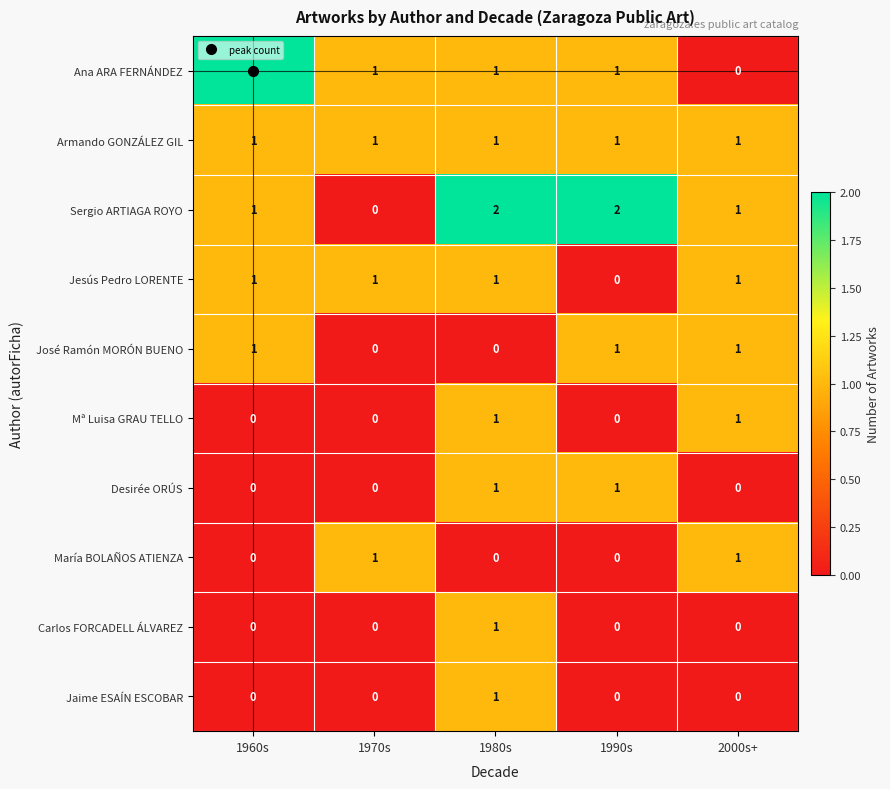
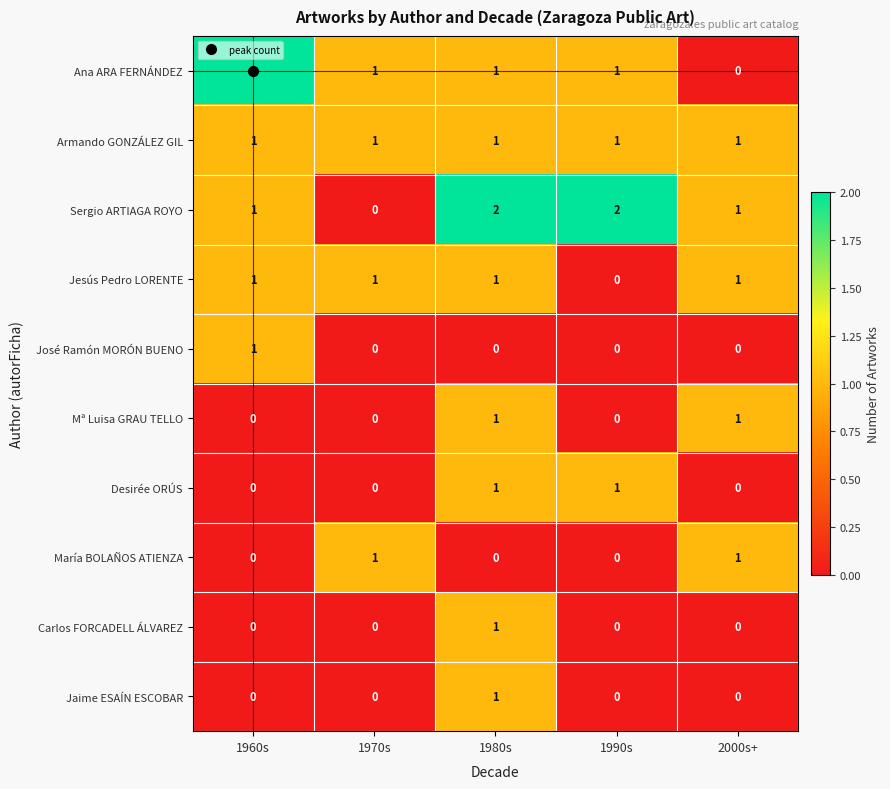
  {
    "Ana ARA FERNÁNDEZ": {
      "1970s": 1,
      "1980s": 1,
      "1990s": 1,
      "2000s+": 0
    },
    "Armando GONZÁLEZ GIL": {
      "1960s": 1,
      "1970s": 1,
      "1980s": 1,
      "1990s": 1,
      "2000s+": 1
    },
    "Sergio ARTIAGA ROYO": {
      "1960s": 1,
      "1970s": 0,
      "1980s": 2,
      "1990s": 2,
      "2000s+": 1
    },
    "Jesús Pedro LORENTE": {
      "1960s": 1,
      "1970s": 1,
      "1980s": 1,
      "1990s": 0,
      "2000s+": 1
    },
    "José Ramón MORÓN BUENO": {
      "1960s": 1,
      "1970s": 0,
      "1980s": 0,
-     "1990s": 1,
-     "2000s+": 1
+     "1990s": 0,
+     "2000s+": 0
    },
    "Mª Luisa GRAU TELLO": {
      "1960s": 0,
      "1970s": 0,
      "1980s": 1,
      "1990s": 0,
      "2000s+": 1
    },
    "Desirée ORÚS": {
      "1960s": 0,
      "1970s": 0,
      "1980s": 1,
      "1990s": 1,
      "2000s+": 0
    },
    "María BOLAÑOS ATIENZA": {
      "1960s": 0,
      "1970s": 1,
      "1980s": 0,
      "1990s": 0,
      "2000s+": 1
    },
    "Carlos FORCADELL ÁLVAREZ": {
      "1960s": 0,
      "1970s": 0,
      "1980s": 1,
      "1990s": 0,
      "2000s+": 0
    },
    "Jaime ESAÍN ESCOBAR": {
      "1960s": 0,
      "1970s": 0,
      "1980s": 1,
      "1990s": 0,
      "2000s+": 0
    }
  }
